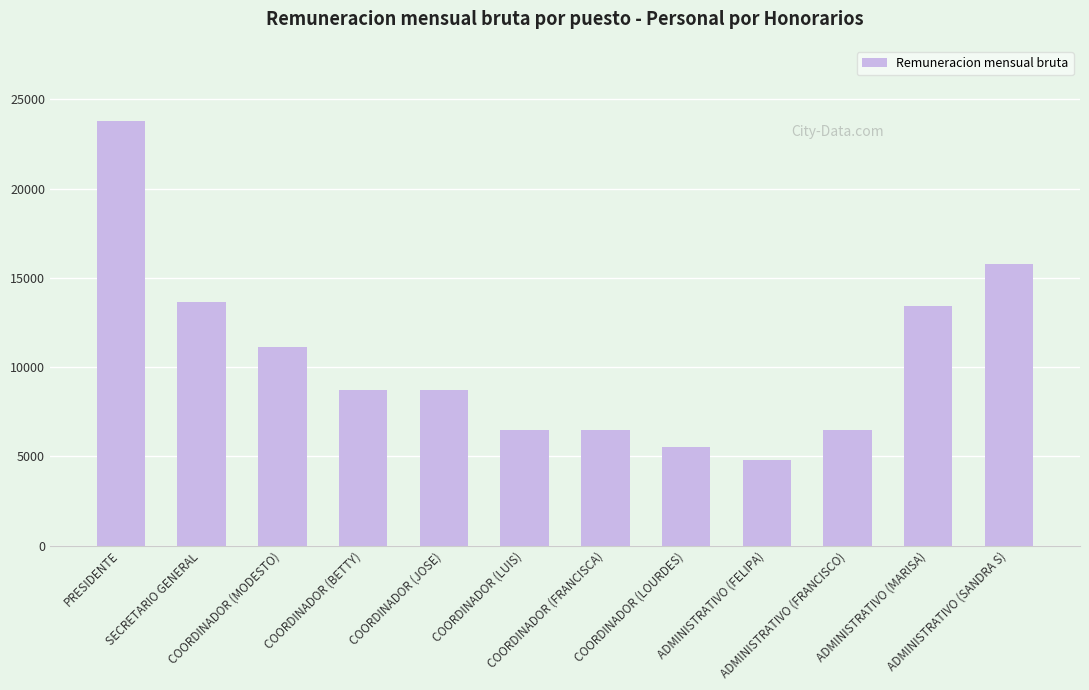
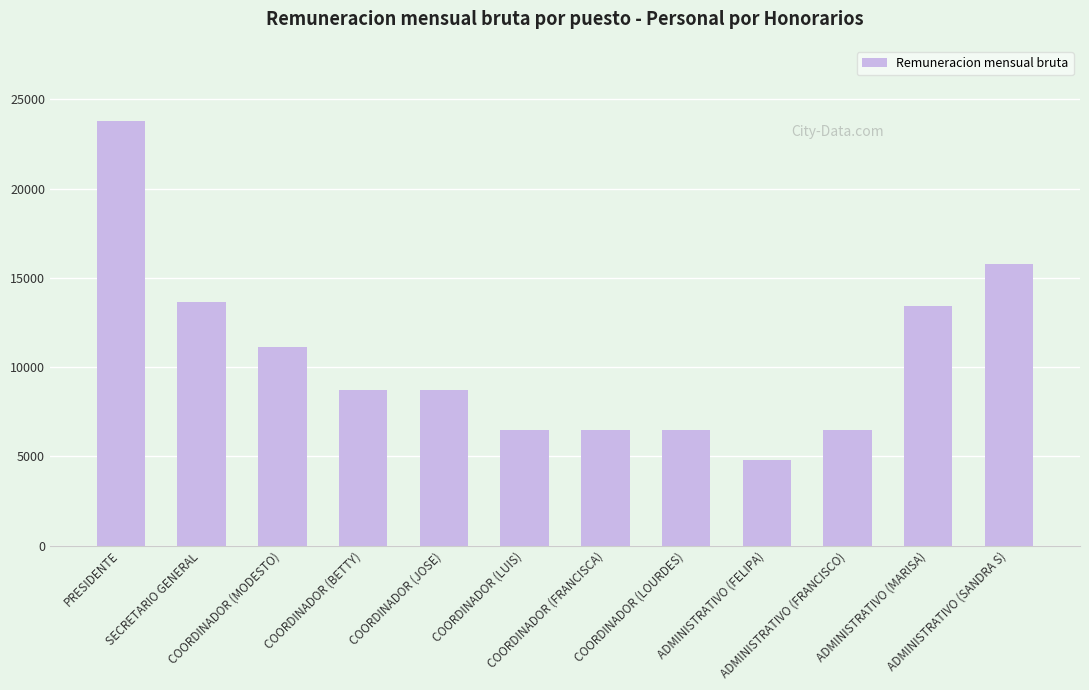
  {
    "PRESIDENTE": 23800,
    "SECRETARIO GENERAL": 13600,
    "COORDINADOR (MODESTO)": 11100,
    "COORDINADOR (BETTY)": 8700,
    "COORDINADOR (JOSE)": 8700,
    "COORDINADOR (LUIS)": 6500,
    "COORDINADOR (FRANCISCA)": 6500,
-   "COORDINADOR (LOURDES)": 5500,
+   "COORDINADOR (LOURDES)": 6500,
    "ADMINISTRATIVO (FELIPA)": 4800,
    "ADMINISTRATIVO (FRANCISCO)": 6500,
    "ADMINISTRATIVO (MARISA)": 13400,
    "ADMINISTRATIVO (SANDRA S)": 15700
  }
